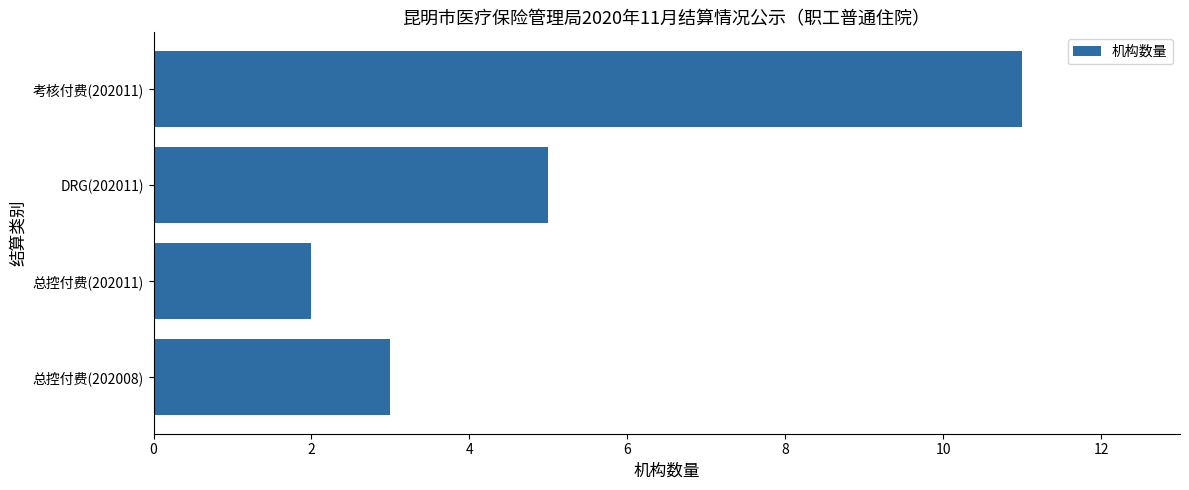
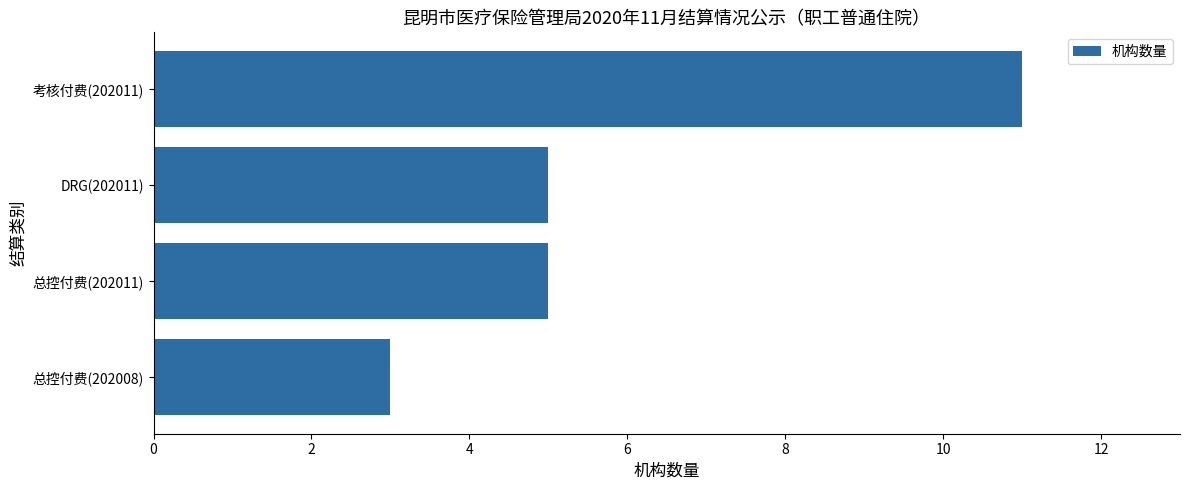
  {
    "考核付费(202011)": 11,
    "DRG(202011)": 5,
-   "总控付费(202011)": 2,
+   "总控付费(202011)": 5,
    "总控付费(202008)": 3
  }
